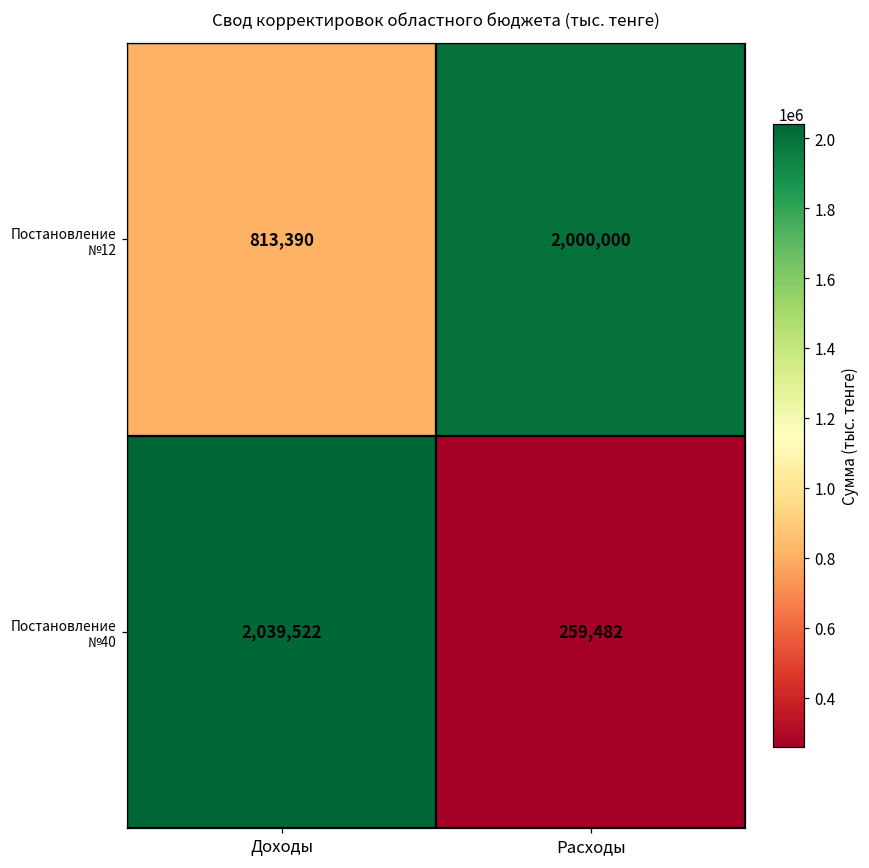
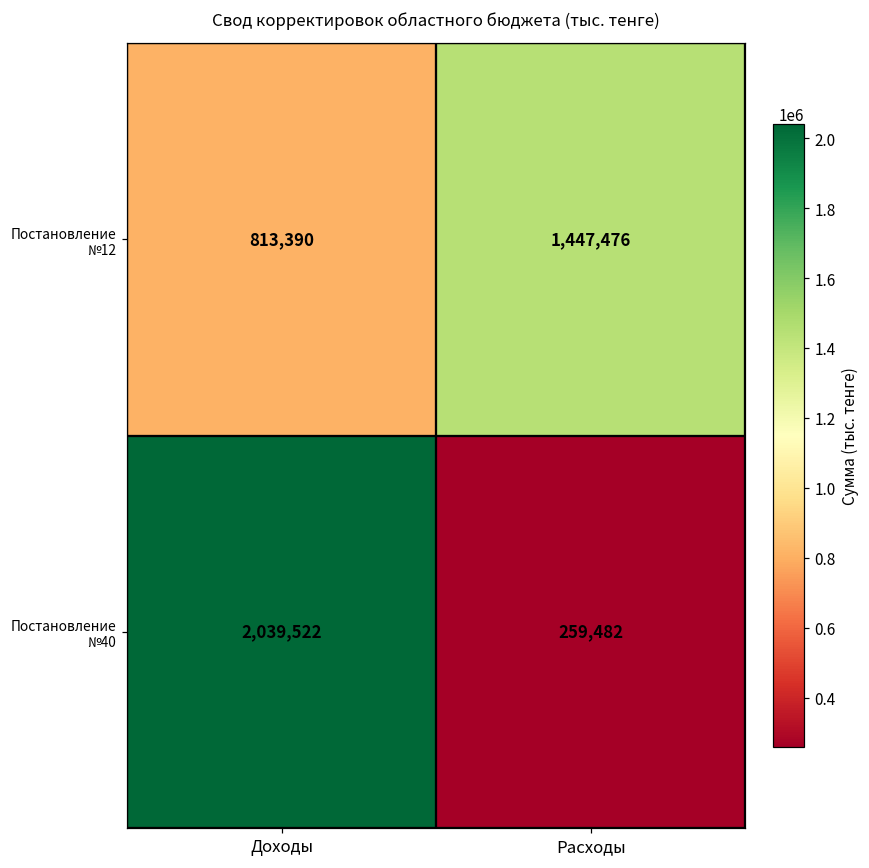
  {
    "Постановление №12": {
      "Доходы": "813,390",
-     "Расходы": "2,000,000"
+     "Расходы": "1,447,476"
    },
    "Постановление №40": {
      "Доходы": "2,039,522",
      "Расходы": "259,482"
    }
  }
